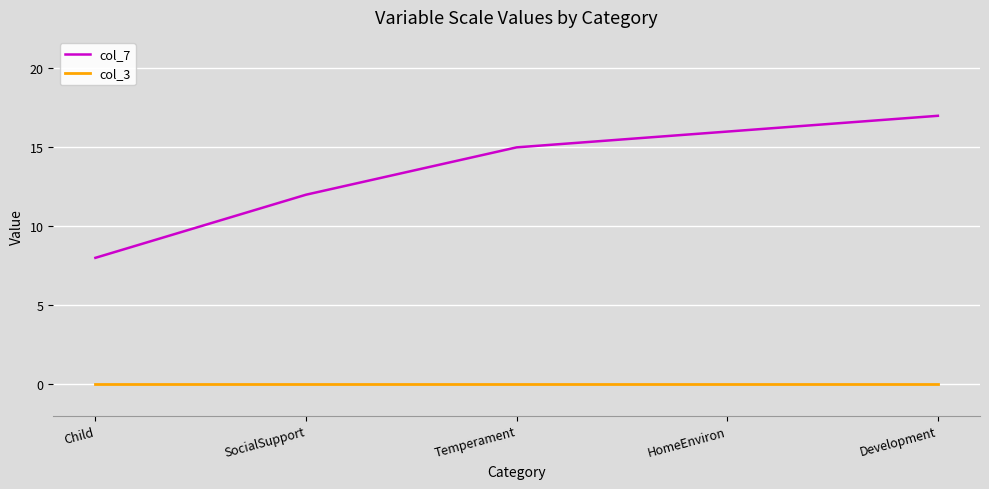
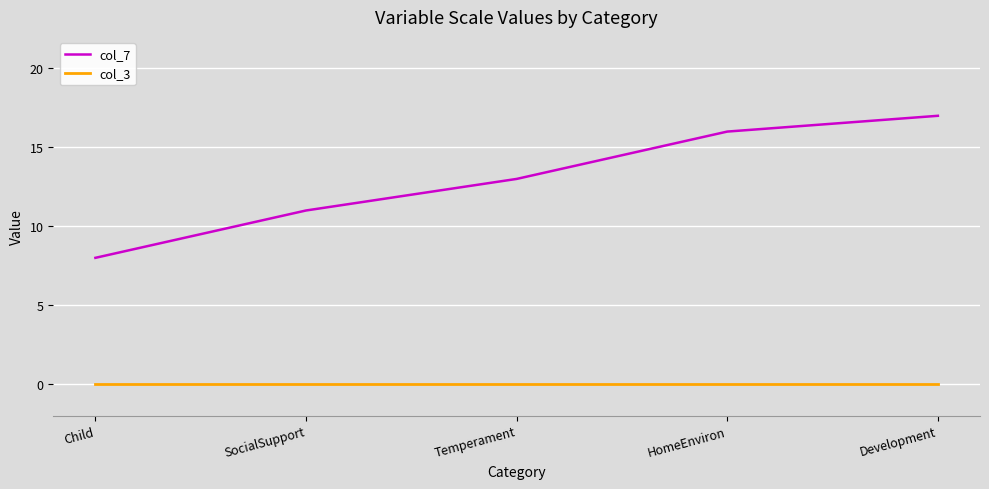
  {
    "col_7": {
      "Child": 8,
-     "SocialSupport": 12,
-     "Temperament": 15,
+     "SocialSupport": 11,
+     "Temperament": 13,
      "HomeEnviron": 16,
      "Development": 17
    },
    "col_3": {
      "Child": 0,
      "SocialSupport": 0,
      "Temperament": 0,
      "HomeEnviron": 0,
      "Development": 0
    }
  }
